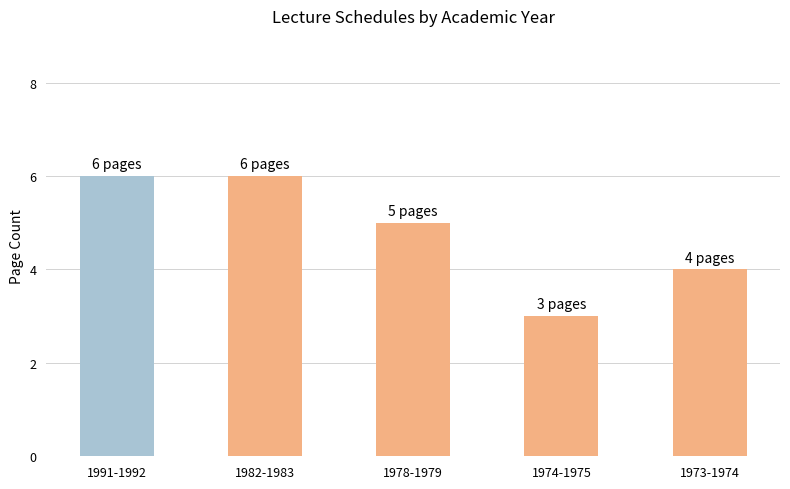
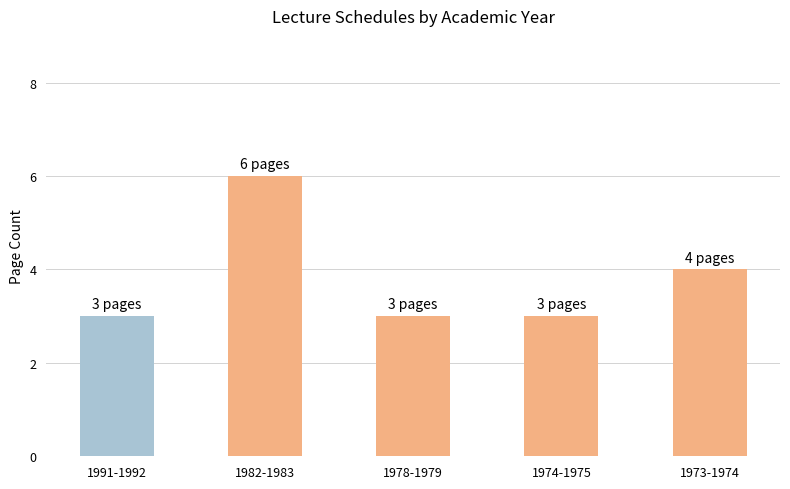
  {
-   "1991-1992": 6,
+   "1991-1992": 3,
    "1982-1983": 6,
-   "1978-1979": 5,
+   "1978-1979": 3,
    "1974-1975": 3,
    "1973-1974": 4
  }
